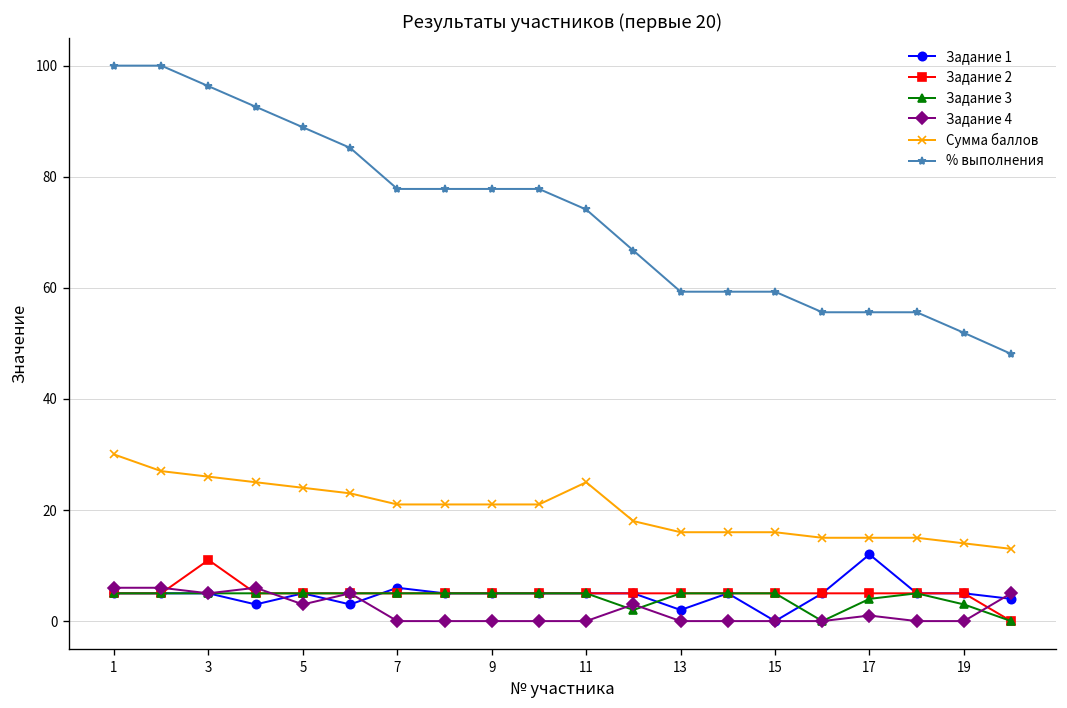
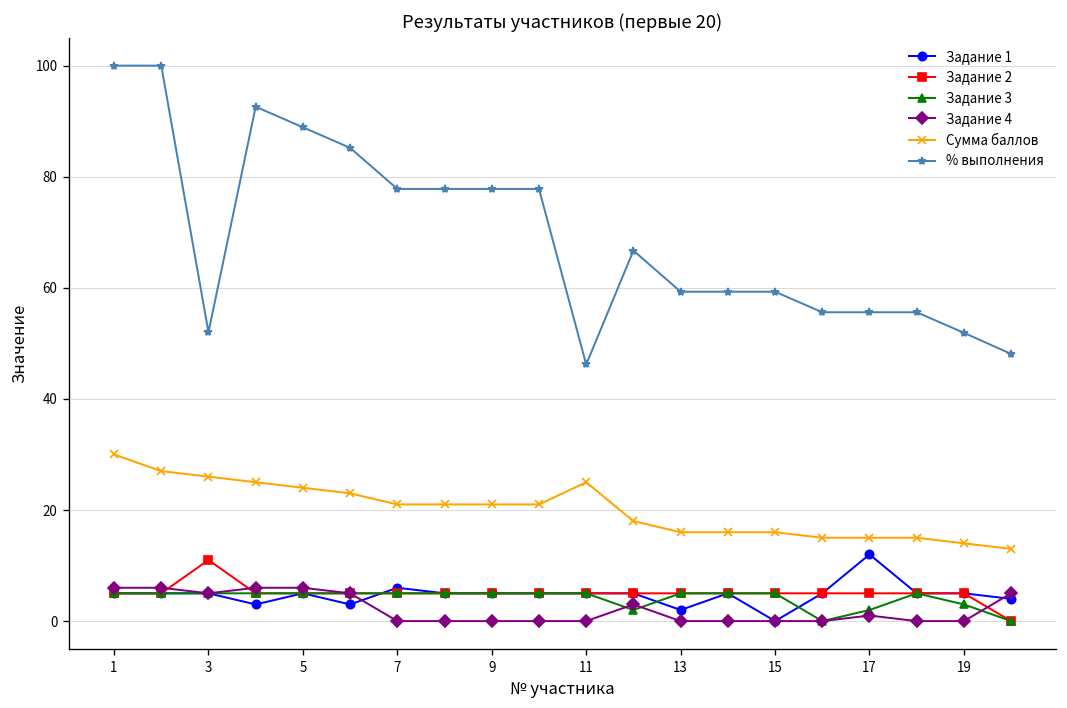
  {
    "Задание 1": {
      "7": 6,
      "13": 2,
      "17": 12
    },
    "Задание 2": {
      "3": 11,
      "17": 5
    },
    "Задание 3": {
-     "17": 4,
+     "17": 2,
      "19": 3
    },
    "Задание 4": {
      "1": 6,
-     "5": 3,
+     "5": 6,
      "7": 0,
      "9": 0,
      "11": 0,
      "13": 0,
      "17": 1,
      "19": 0
    },
    "Сумма баллов": {
      "1": 30,
      "3": 26,
      "5": 24,
      "7": 21,
      "9": 21,
      "11": 25,
      "13": 16,
      "15": 16,
      "17": 15,
      "19": 14
    },
    "% выполнения": {
      "1": 100,
-     "3": 96,
+     "3": 52,
      "5": 89,
      "7": 78,
      "9": 78,
-     "11": 74,
+     "11": 46,
      "13": 59,
      "15": 59,
      "17": 56,
      "19": 52
    }
  }
